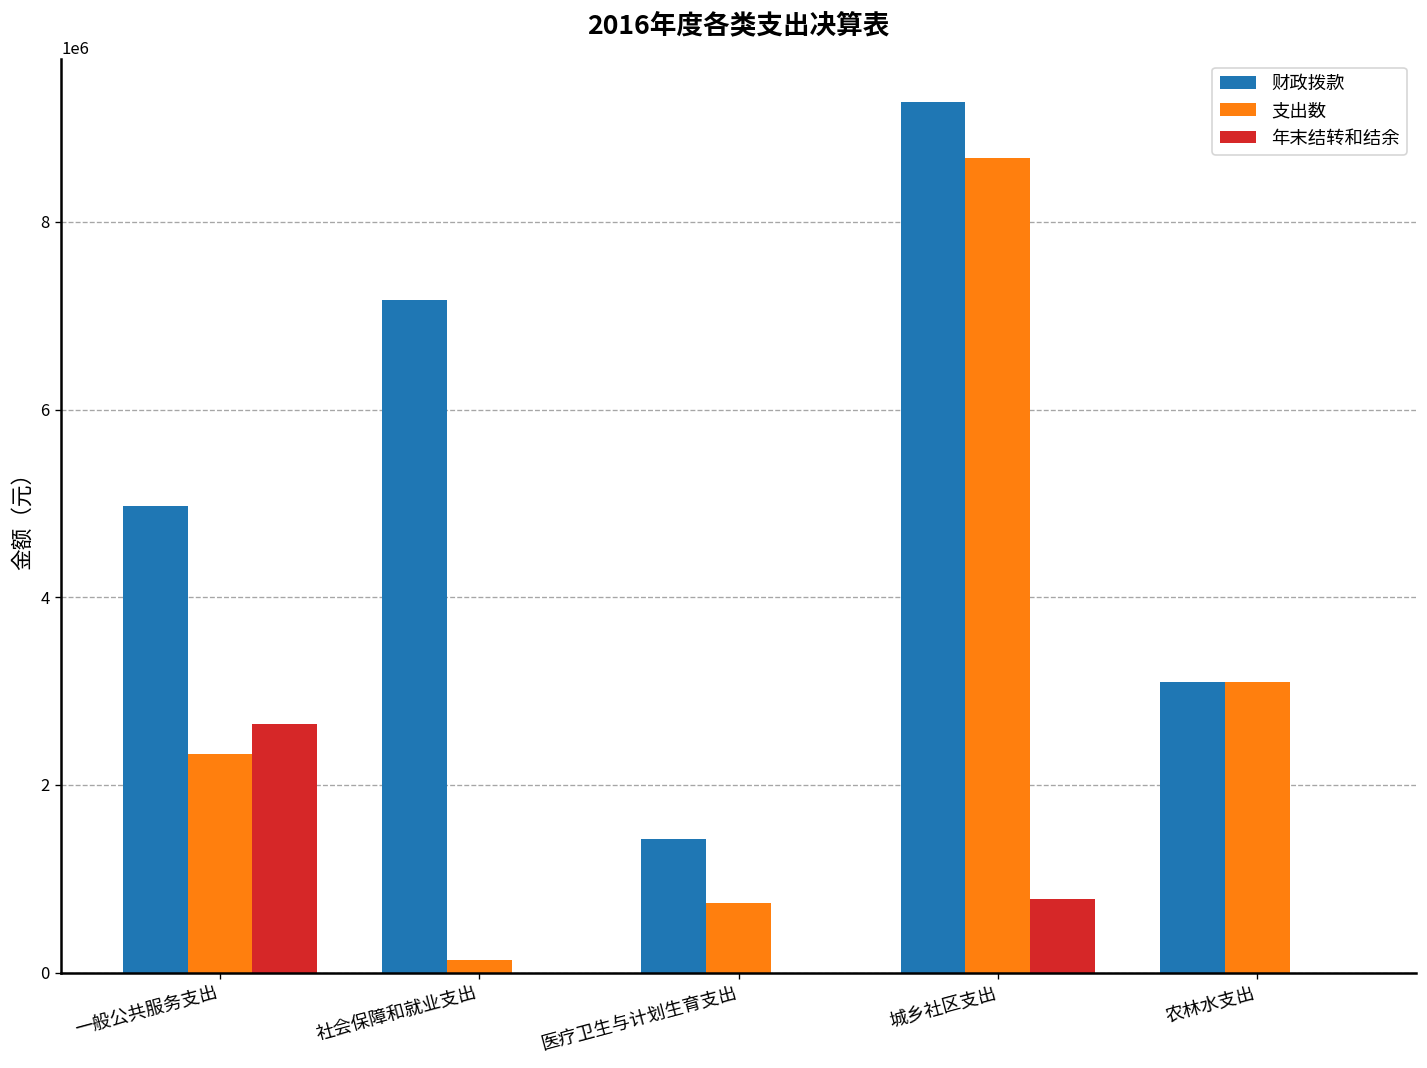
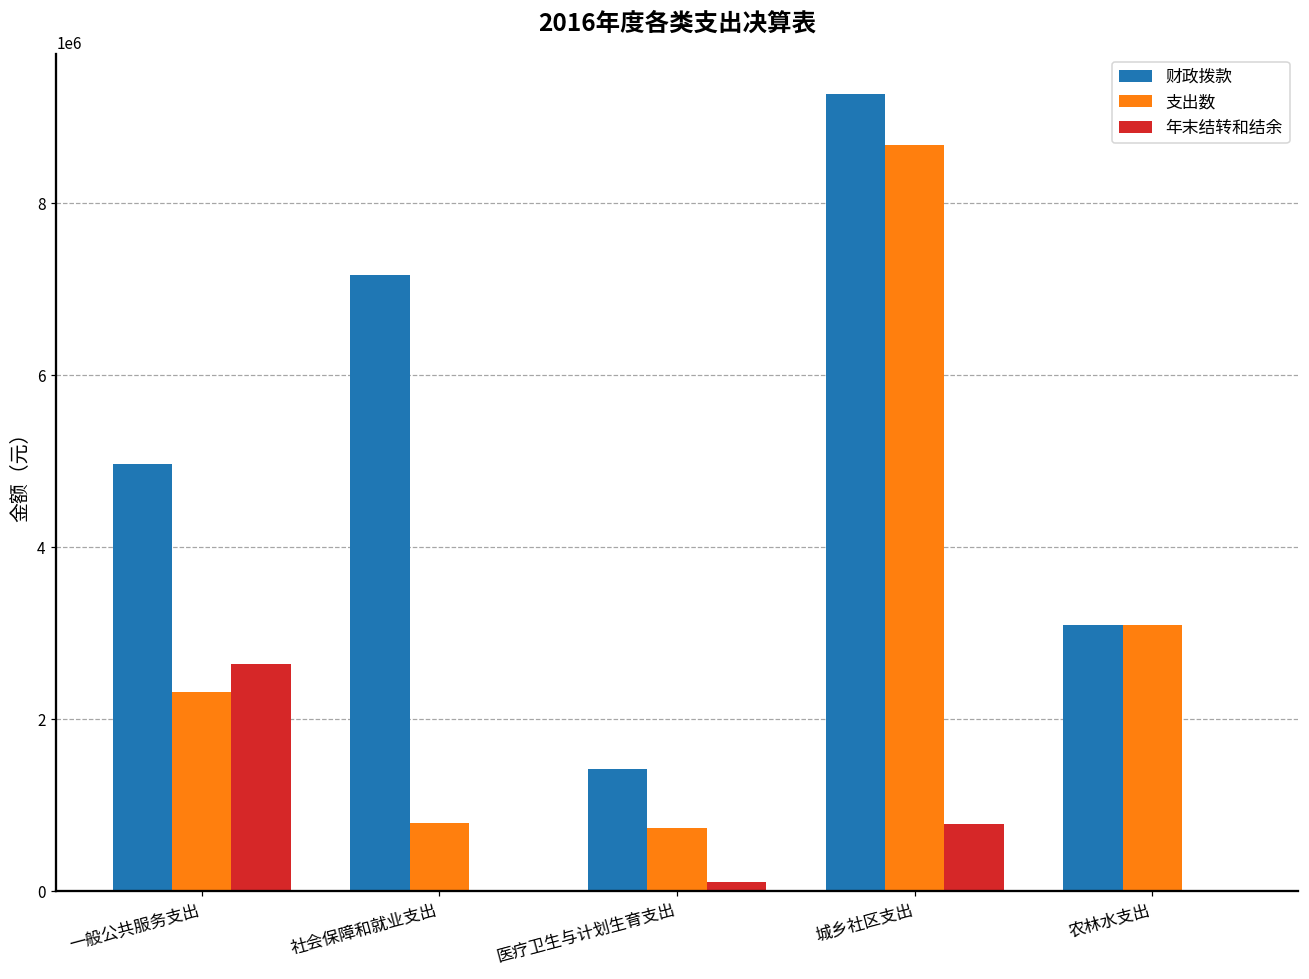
  {
    "财政拨款": {
      "一般公共服务支出": 5000000,
      "社会保障和就业支出": 7200000,
      "医疗卫生与计划生育支出": 1400000,
      "城乡社区支出": 9300000,
      "农林水支出": 3100000
    },
    "支出数": {
      "一般公共服务支出": 2300000,
-     "社会保障和就业支出": 100000,
+     "社会保障和就业支出": 800000,
      "医疗卫生与计划生育支出": 700000,
      "城乡社区支出": 8700000,
      "农林水支出": 3100000
    },
    "年末结转和结余": {
      "一般公共服务支出": 2700000,
      "社会保障和就业支出": 0,
-     "医疗卫生与计划生育支出": 0,
+     "医疗卫生与计划生育支出": 100000,
      "城乡社区支出": 800000,
      "农林水支出": 0
    }
  }
